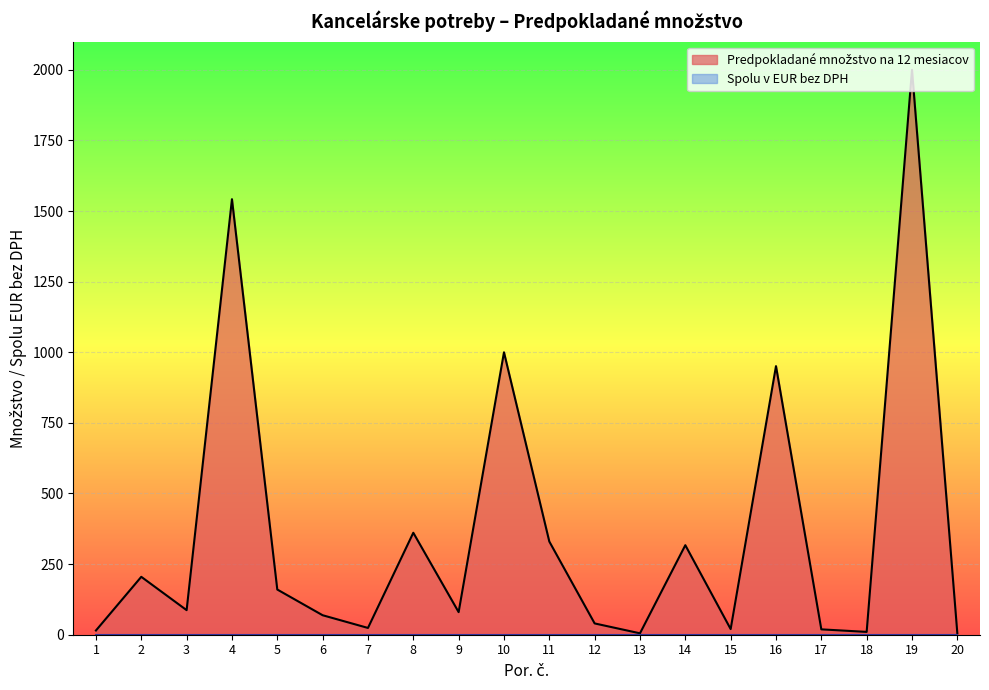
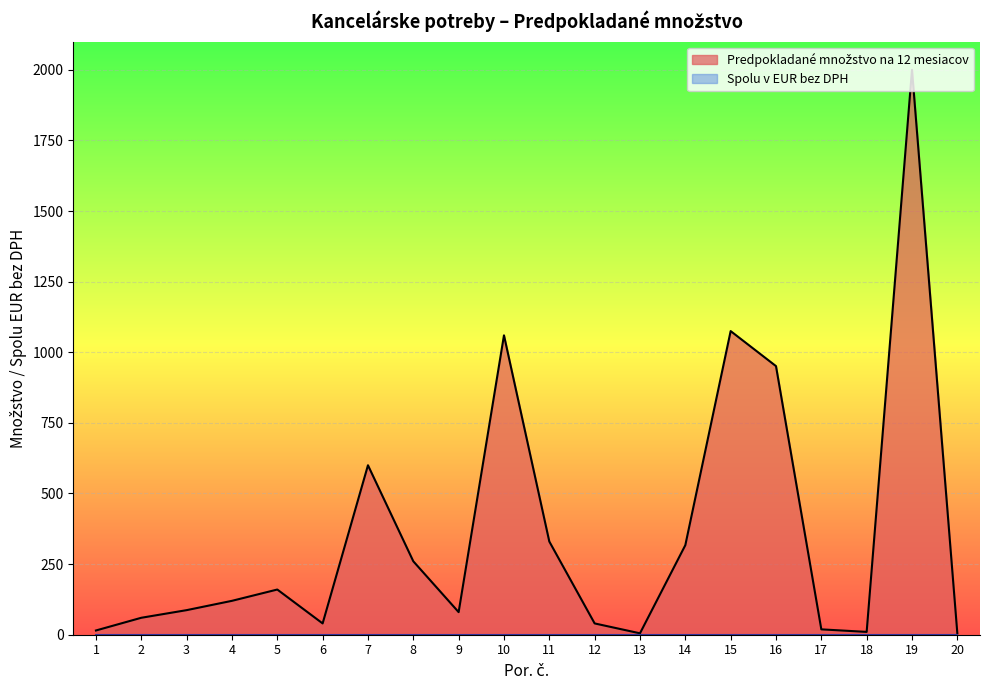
  {
    "Predpokladané množstvo na 12 mesiacov": {
      "1": 20,
-     "2": 210,
+     "2": 60,
      "3": 90,
-     "4": 1540,
+     "4": 120,
      "5": 160,
-     "6": 70,
-     "7": 20,
-     "8": 360,
+     "6": 40,
+     "7": 600,
+     "8": 260,
      "9": 80,
-     "10": 1000,
+     "10": 1060,
      "11": 330,
      "12": 40,
      "14": 320,
-     "15": 20,
+     "15": 1080,
      "16": 950,
      "17": 20,
      "18": 10
    },
    "Spolu v EUR bez DPH": {
      "1": 0,
      "2": 0,
      "3": 0,
      "4": 0,
      "5": 0,
      "6": 0,
      "7": 0,
      "8": 0,
      "9": 0,
      "10": 0,
      "11": 0,
      "12": 0,
      "14": 0,
      "15": 0,
      "16": 0,
      "17": 0,
      "18": 0,
      "19": 0
    }
  }
